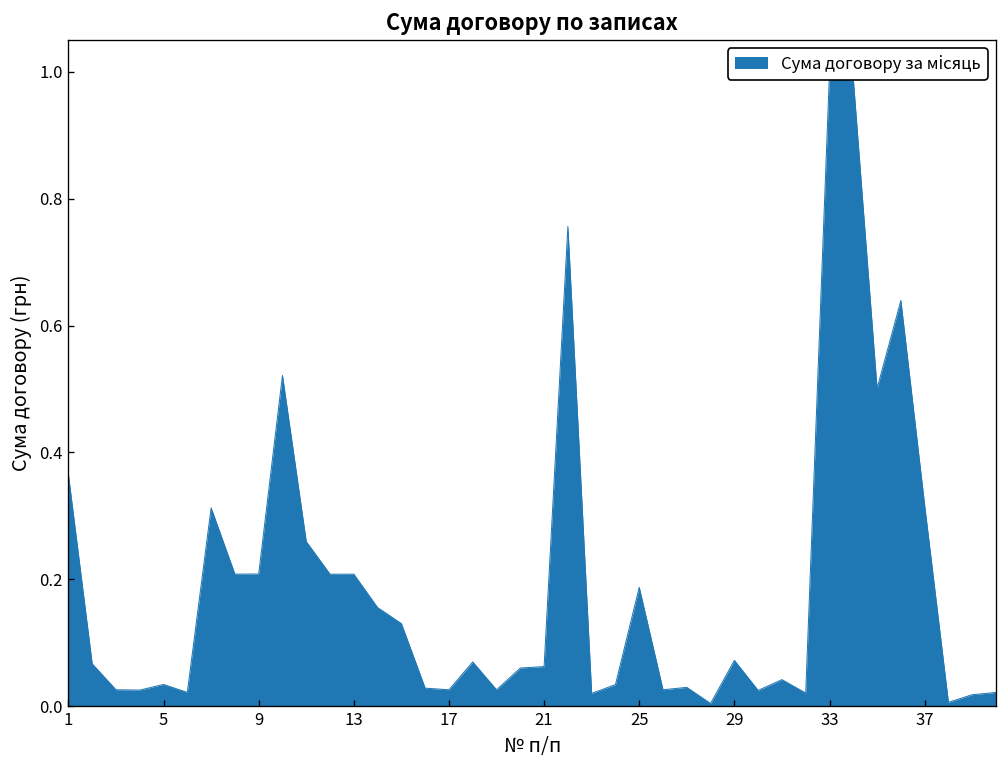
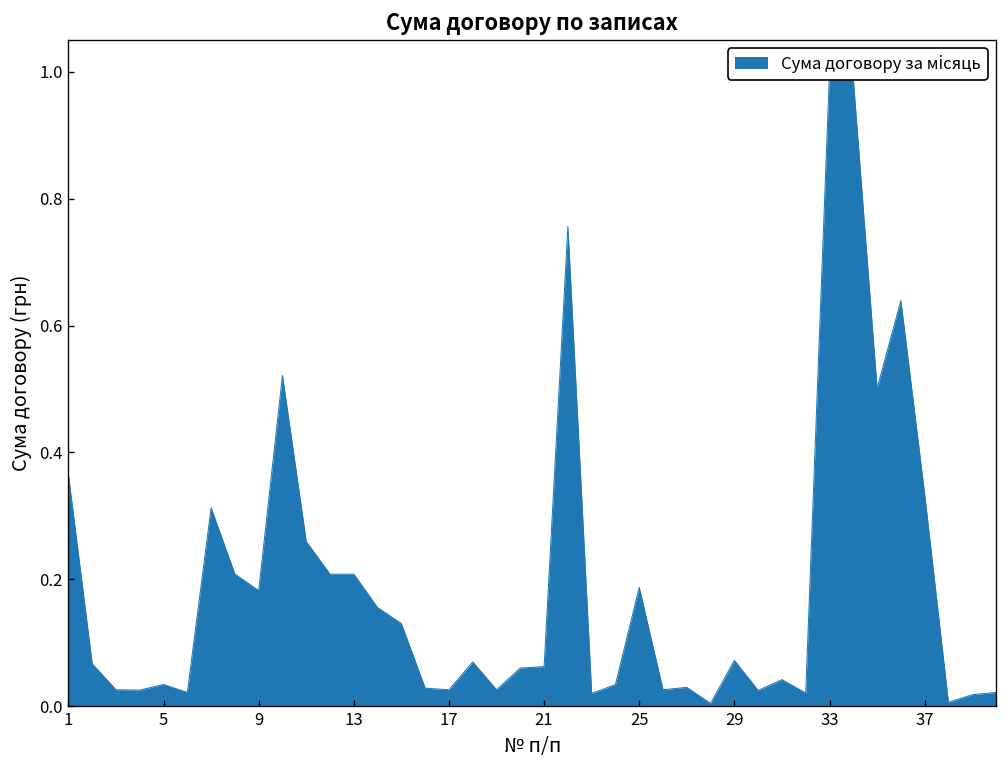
  {
    "1": 0.37,
    "5": 0.03,
-   "9": 0.21,
+   "9": 0.18,
    "13": 0.21,
    "17": 0.03,
    "21": 0.06,
    "25": 0.19,
    "29": 0.07,
-   "37": 0.32
+   "37": 0.33
  }
